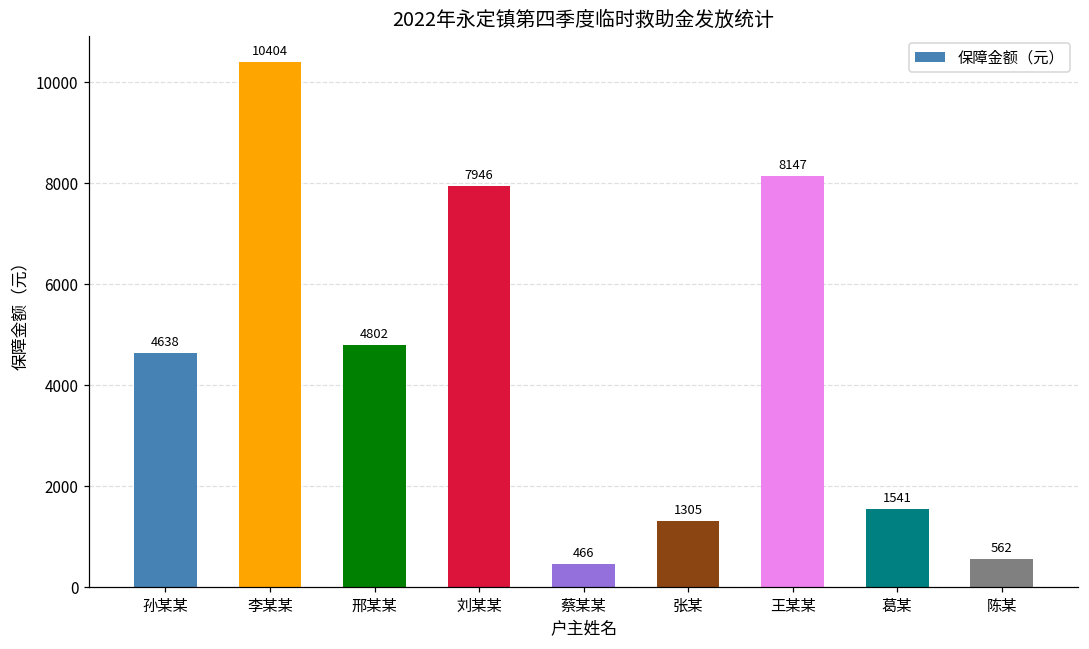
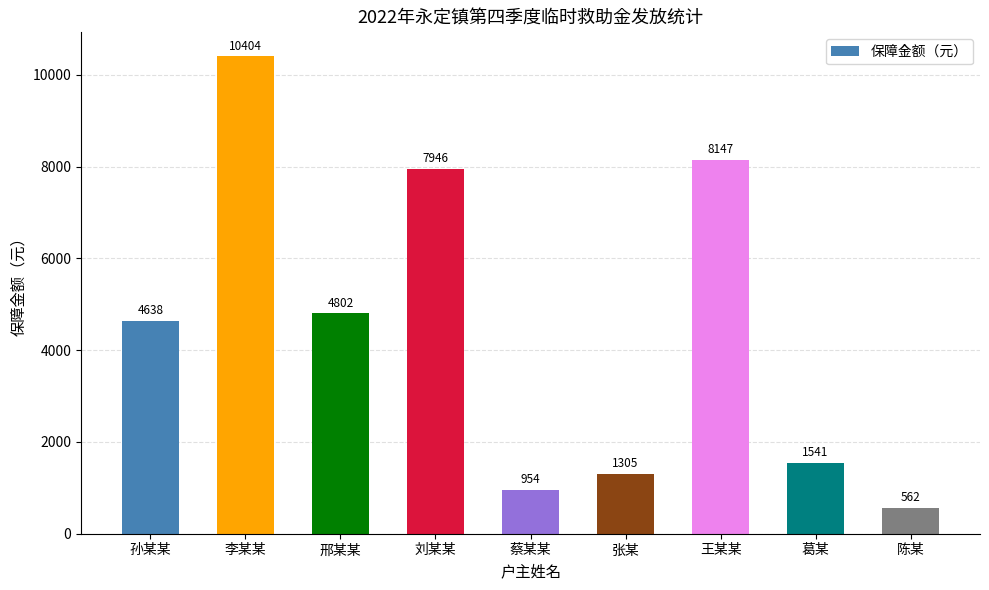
  {
    "孙某某": 4638,
    "李某某": 10404,
    "邢某某": 4802,
    "刘某某": 7946,
-   "蔡某某": 466,
+   "蔡某某": 954,
    "张某": 1305,
    "王某某": 8147,
    "葛某": 1541,
    "陈某": 562
  }
